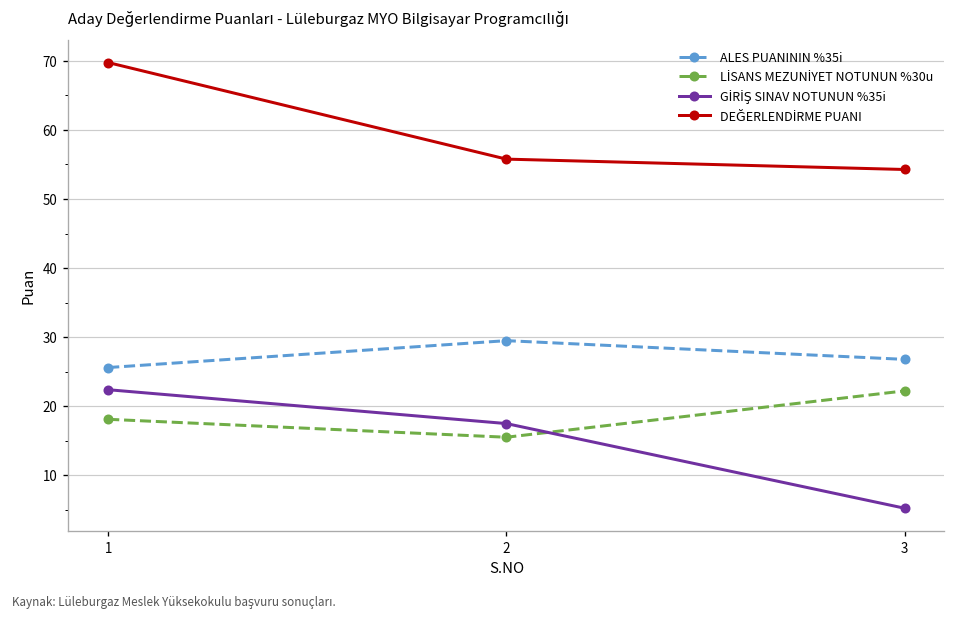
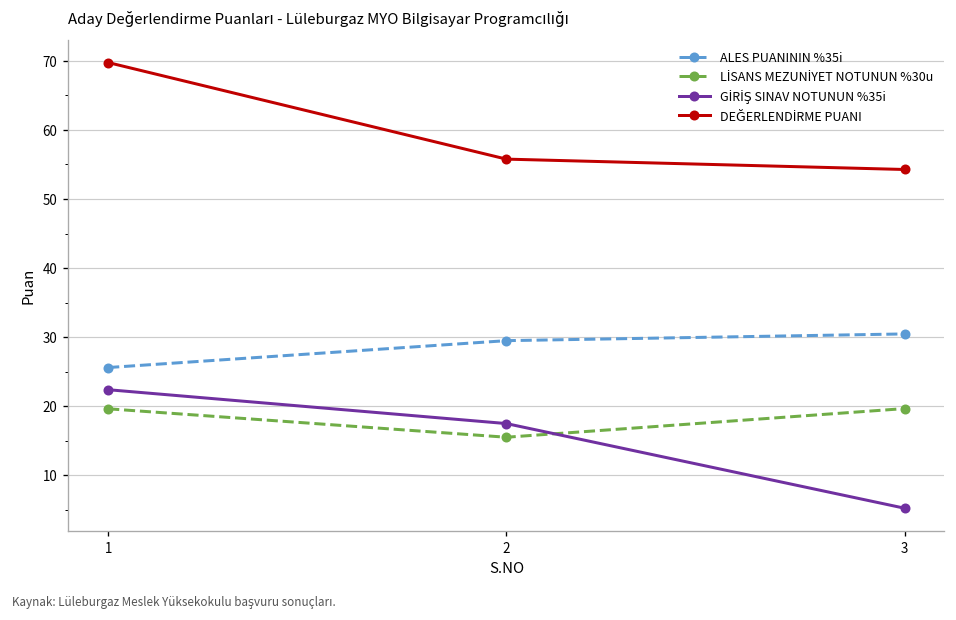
  {
    "ALES PUANININ %35i": {
      "1": 26,
      "2": 30,
-     "3": 27
+     "3": 30
    },
    "LİSANS MEZUNİYET NOTUNUN %30u": {
-     "1": 18,
+     "1": 20,
      "2": 16,
-     "3": 22
+     "3": 20
    },
    "GİRİŞ SINAV NOTUNUN %35i": {
      "1": 22,
      "2": 18,
      "3": 5
    },
    "DEĞERLENDİRME PUANI": {
      "1": 70,
      "2": 56,
      "3": 54
    }
  }
